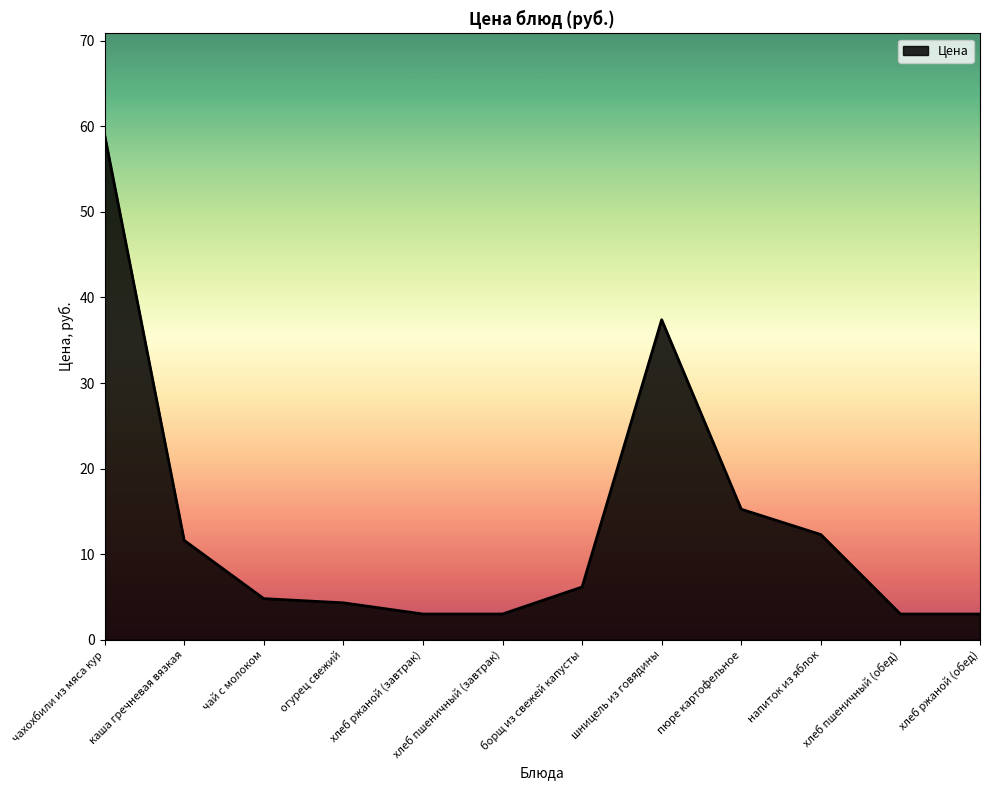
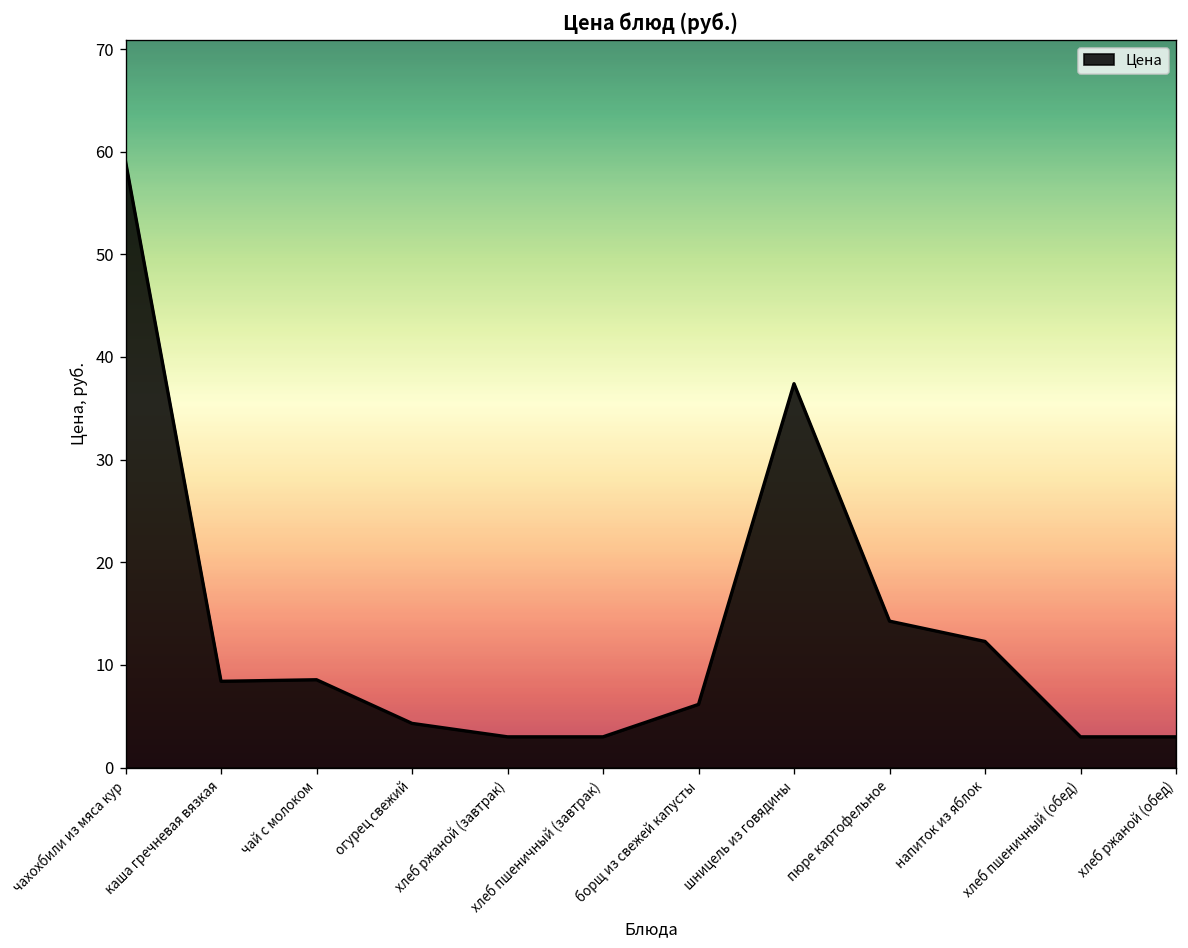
  {
    "чахохбили из мяса кур": 59,
-   "каша гречневая вязкая": 12,
-   "чай с молоком": 5,
+   "каша гречневая вязкая": 8,
+   "чай с молоком": 9,
    "огурец свежий": 4,
    "хлеб ржаной (завтрак)": 3,
    "хлеб пшеничный (завтрак)": 3,
    "борщ из свежей капусты": 6,
    "шницель из говядины": 37,
-   "пюре картофельное": 15,
+   "пюре картофельное": 14,
    "напиток из яблок": 12,
    "хлеб пшеничный (обед)": 3,
    "хлеб ржаной (обед)": 3
  }
